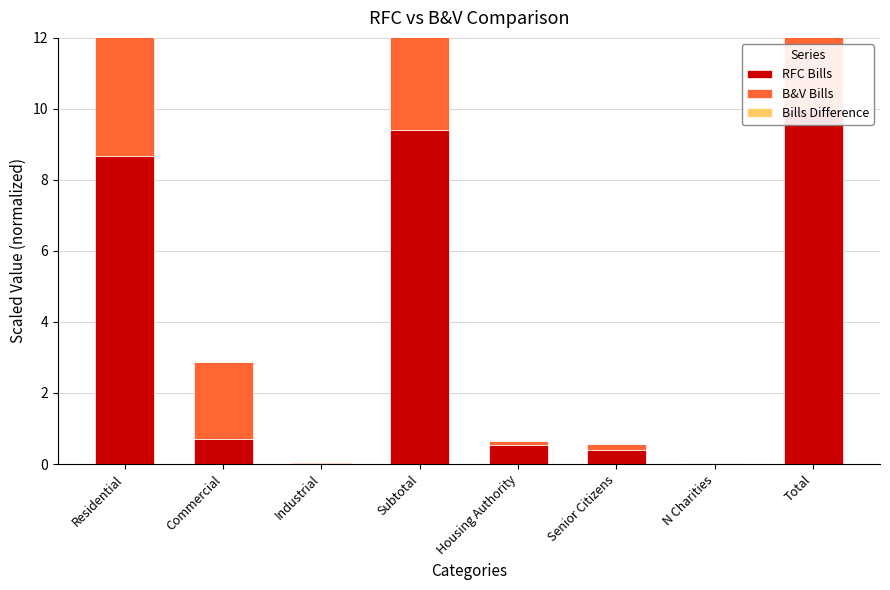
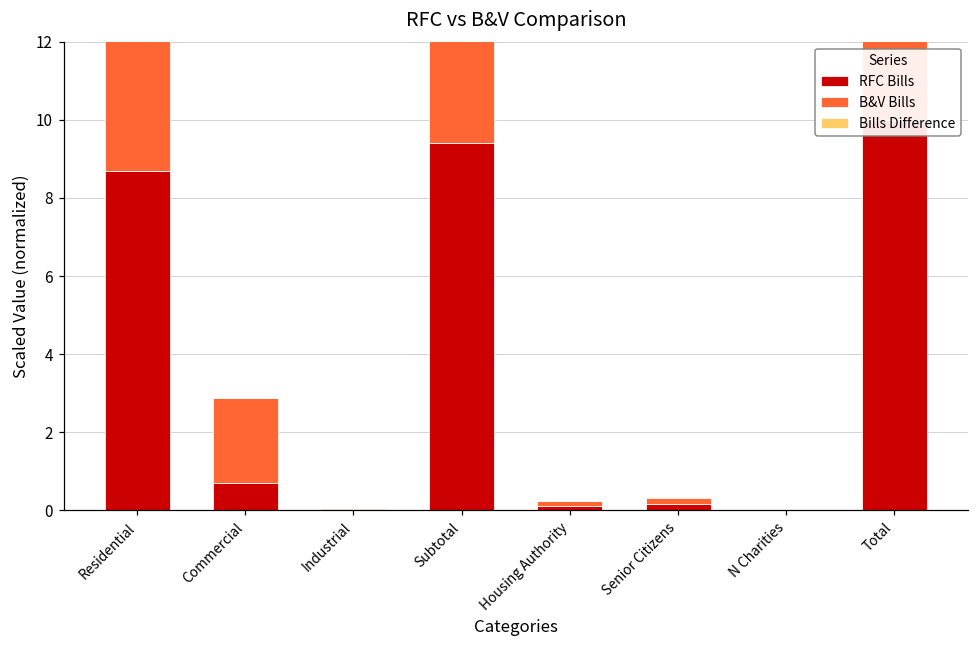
  {
    "RFC Bills": {
      "Residential": 8.7,
      "Commercial": 0.7,
      "Subtotal": 9.4,
-     "Housing Authority": 0.5,
-     "Senior Citizens": 0.4
+     "Housing Authority": 0.1,
+     "Senior Citizens": 0.2
    },
    "B&V Bills": {
      "Commercial": 2.2,
      "Housing Authority": 0.1,
      "Senior Citizens": 0.2
    },
    "Bills Difference": {
      "Commercial": 0.0,
      "Industrial": 0.0
    }
  }
